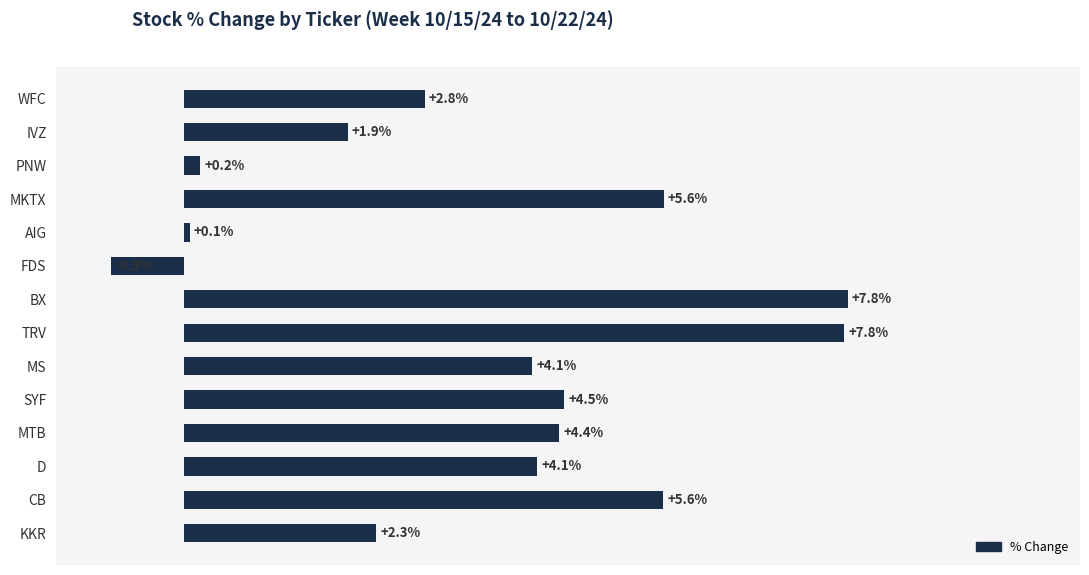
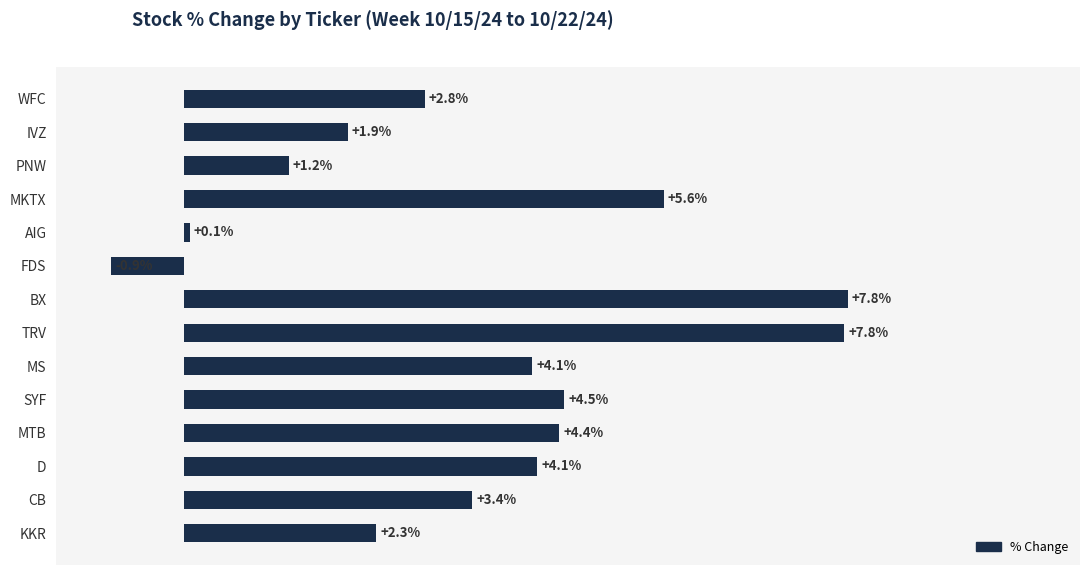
  {
    "WFC": "+2.8%",
    "IVZ": "+1.9%",
-   "PNW": "+0.2%",
+   "PNW": "+1.2%",
    "MKTX": "+5.6%",
    "AIG": "+0.1%",
    "BX": "+7.8%",
    "TRV": "+7.8%",
    "MS": "+4.1%",
    "SYF": "+4.5%",
    "MTB": "+4.4%",
    "D": "+4.1%",
-   "CB": "+5.6%",
+   "CB": "+3.4%",
    "KKR": "+2.3%"
  }
